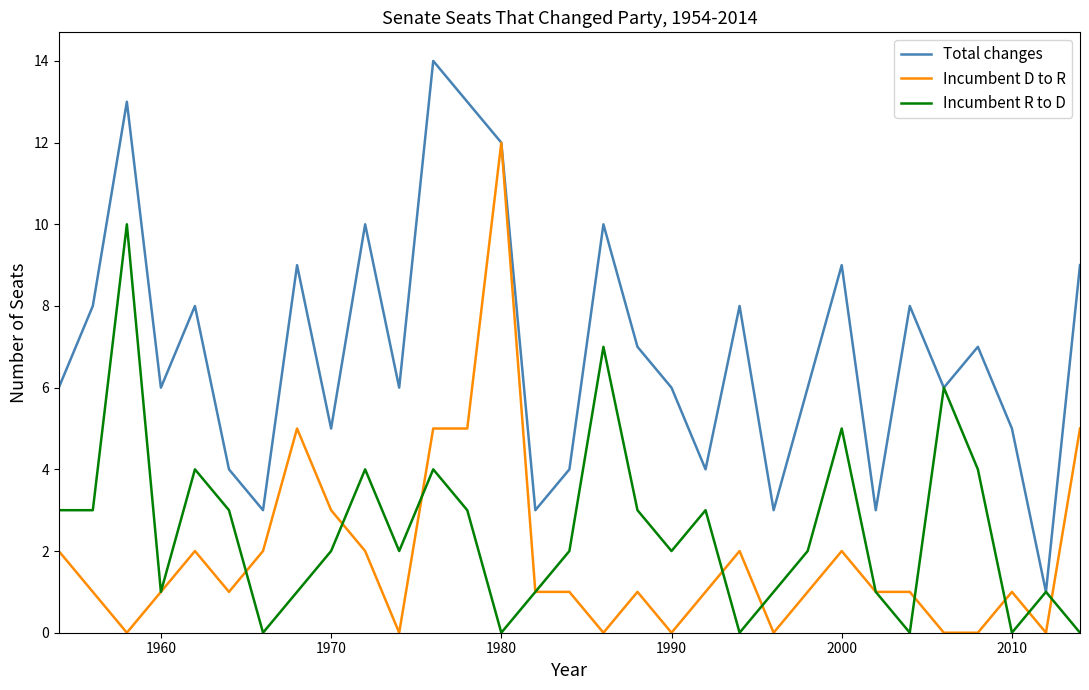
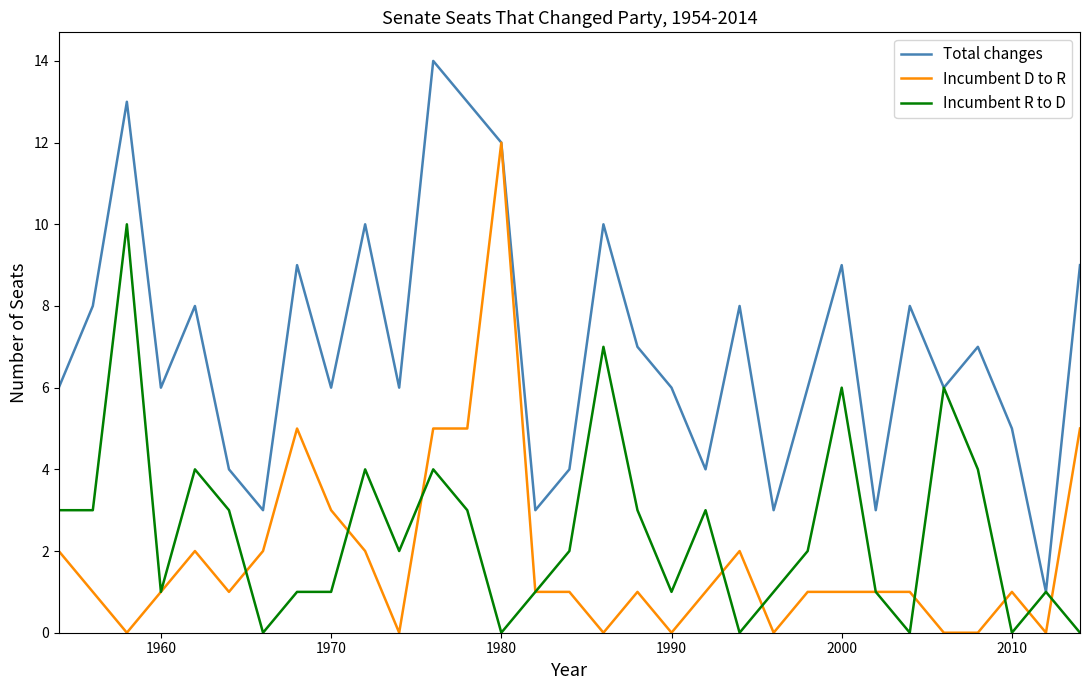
  {
    "Total changes": {
      "1960": 6,
-     "1970": 5,
+     "1970": 6,
      "1990": 6,
      "2000": 9,
      "2010": 5
    },
    "Incumbent D to R": {
      "1970": 3,
      "1990": 0,
-     "2000": 2,
+     "2000": 1,
      "2010": 1
    },
    "Incumbent R to D": {
-     "1970": 2,
+     "1970": 1,
      "1980": 0,
-     "1990": 2,
-     "2000": 5,
+     "1990": 1,
+     "2000": 6,
      "2010": 0
    }
  }
